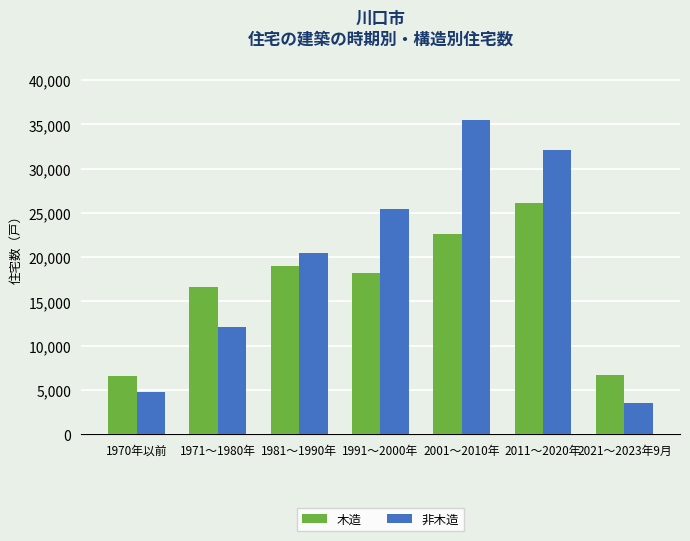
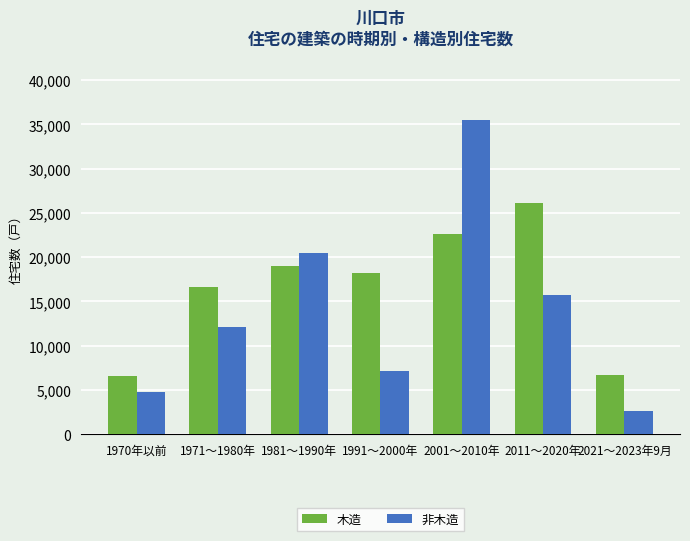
  {
    "木造": {
      "1970年以前": "7,000",
      "1971～1980年": "17,000",
      "1981～1990年": "19,000",
      "1991～2000年": "18,000",
      "2001～2010年": "23,000",
      "2011～2020年": "26,000",
      "2021～2023年9月": "7,000"
    },
    "非木造": {
      "1970年以前": "5,000",
      "1971～1980年": "12,000",
      "1981～1990年": "20,000",
-     "1991～2000年": "25,000",
+     "1991～2000年": "7,000",
      "2001～2010年": "35,000",
-     "2011～2020年": "32,000",
-     "2021～2023年9月": "4,000"
+     "2011～2020年": "16,000",
+     "2021～2023年9月": "3,000"
    }
  }
